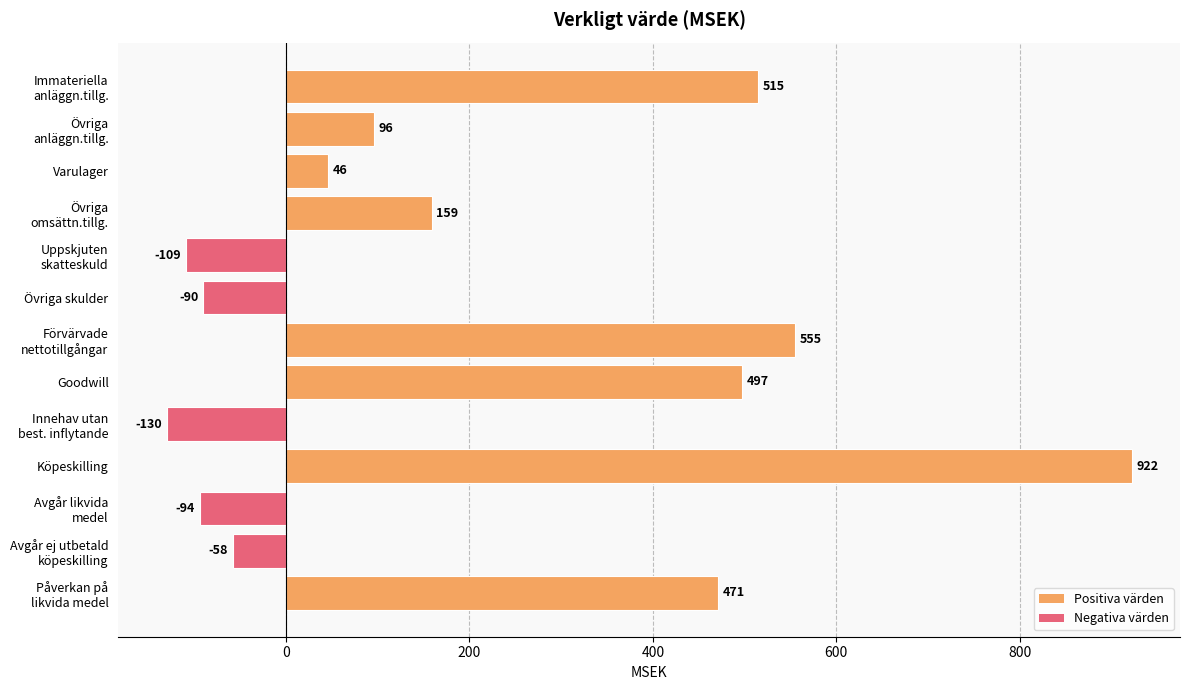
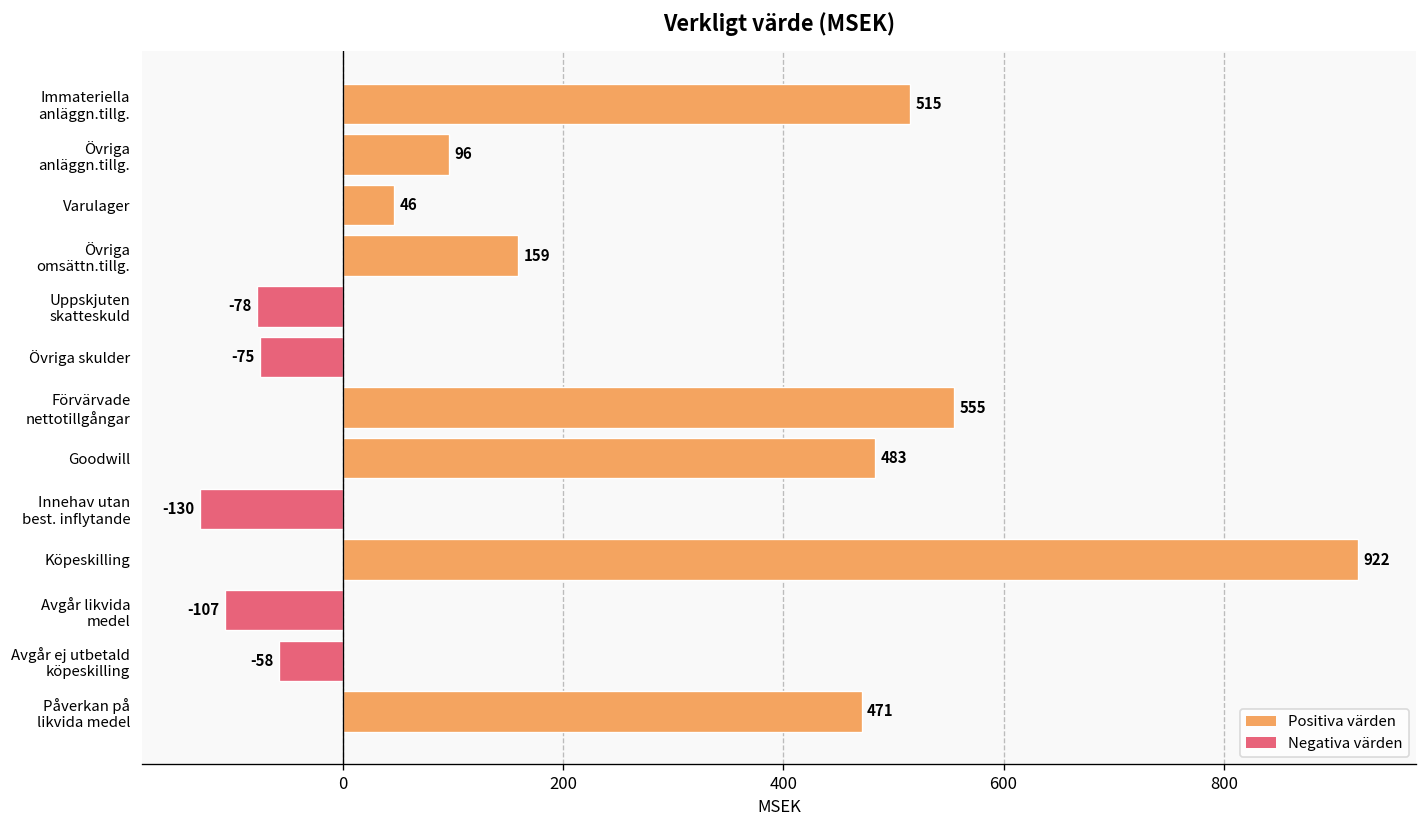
  {
    "Immateriella anläggn.tillg.": 515,
    "Övriga anläggn.tillg.": 96,
    "Varulager": 46,
    "Övriga omsättn.tillg.": 159,
-   "Uppskjuten skatteskuld": -109,
-   "Övriga skulder": -90,
+   "Uppskjuten skatteskuld": -78,
+   "Övriga skulder": -75,
    "Förvärvade nettotillgångar": 555,
-   "Goodwill": 497,
+   "Goodwill": 483,
    "Innehav utan best. inflytande": -130,
    "Köpeskilling": 922,
-   "Avgår likvida medel": -94,
+   "Avgår likvida medel": -107,
    "Avgår ej utbetald köpeskilling": -58,
    "Påverkan på likvida medel": 471
  }
